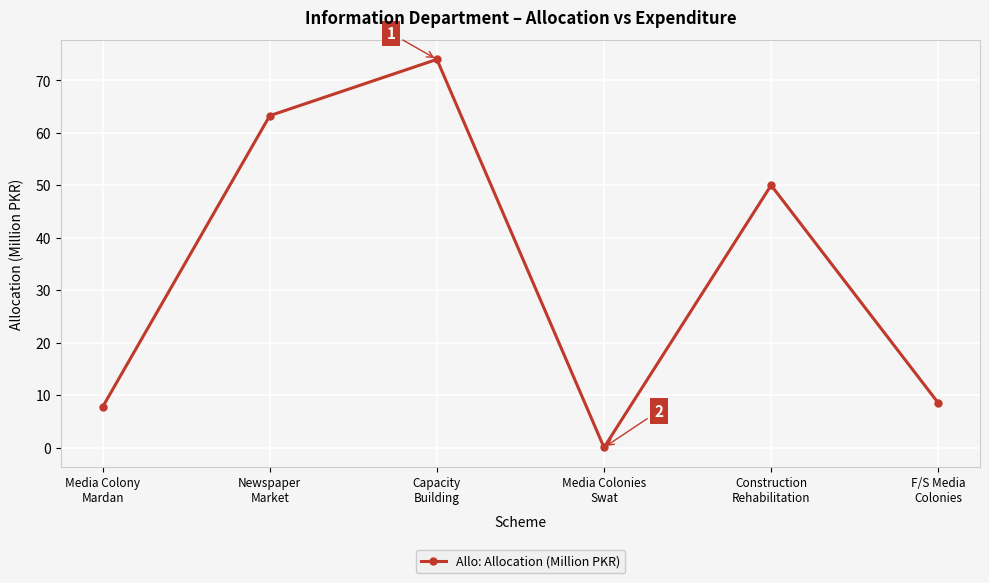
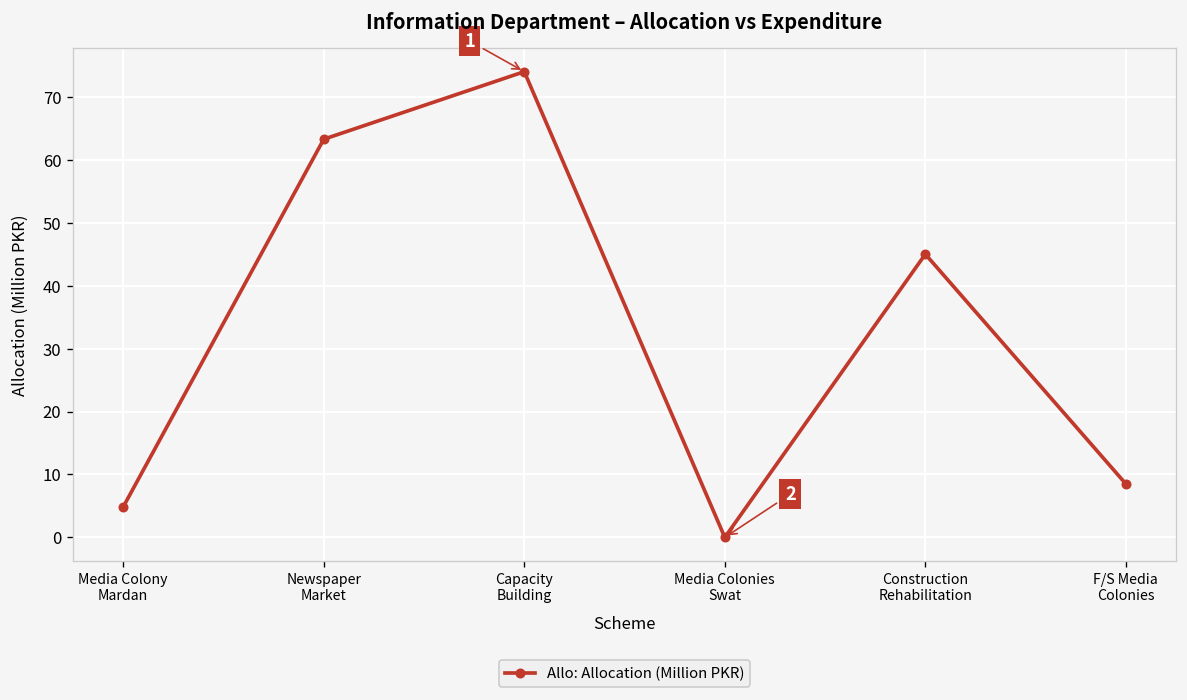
  {
-   "Media Colony Mardan": 8,
+   "Media Colony Mardan": 5,
    "Newspaper Market": 63,
    "Capacity Building": 74,
    "Media Colonies Swat": 0,
-   "Construction Rehabilitation": 50,
+   "Construction Rehabilitation": 45,
    "F/S Media Colonies": 9
  }
